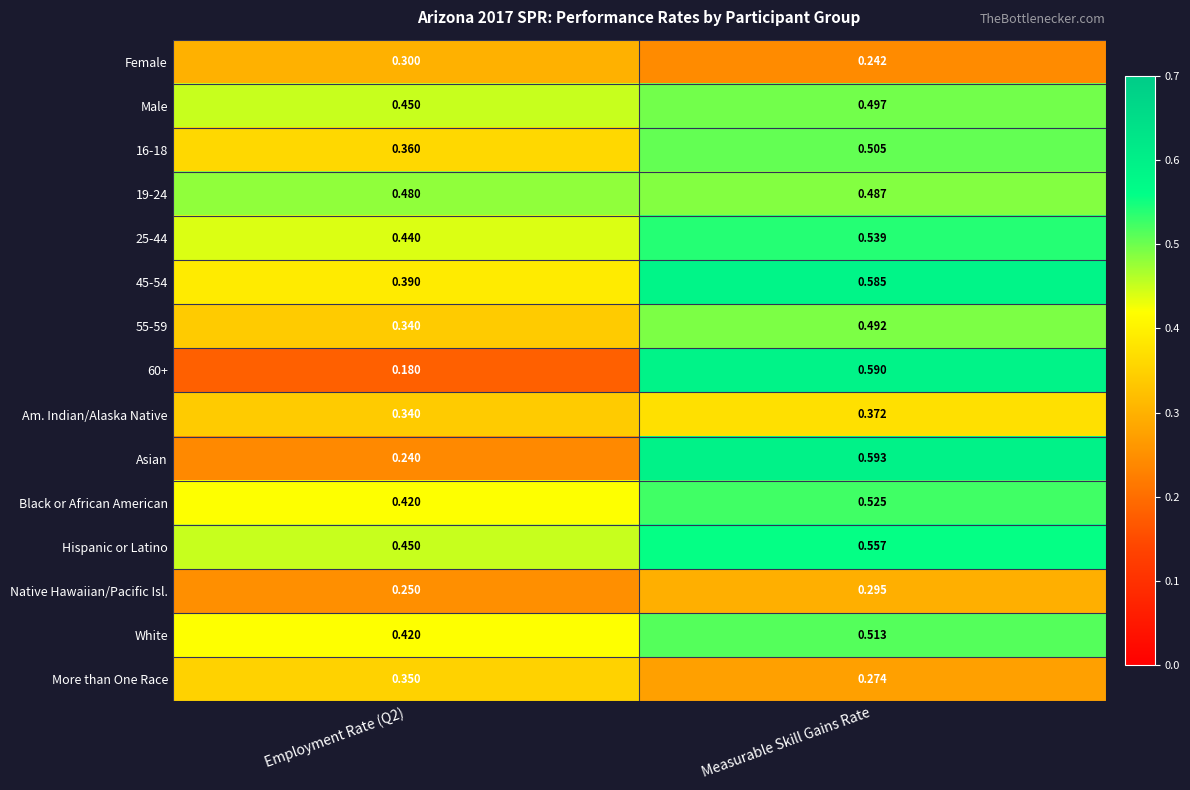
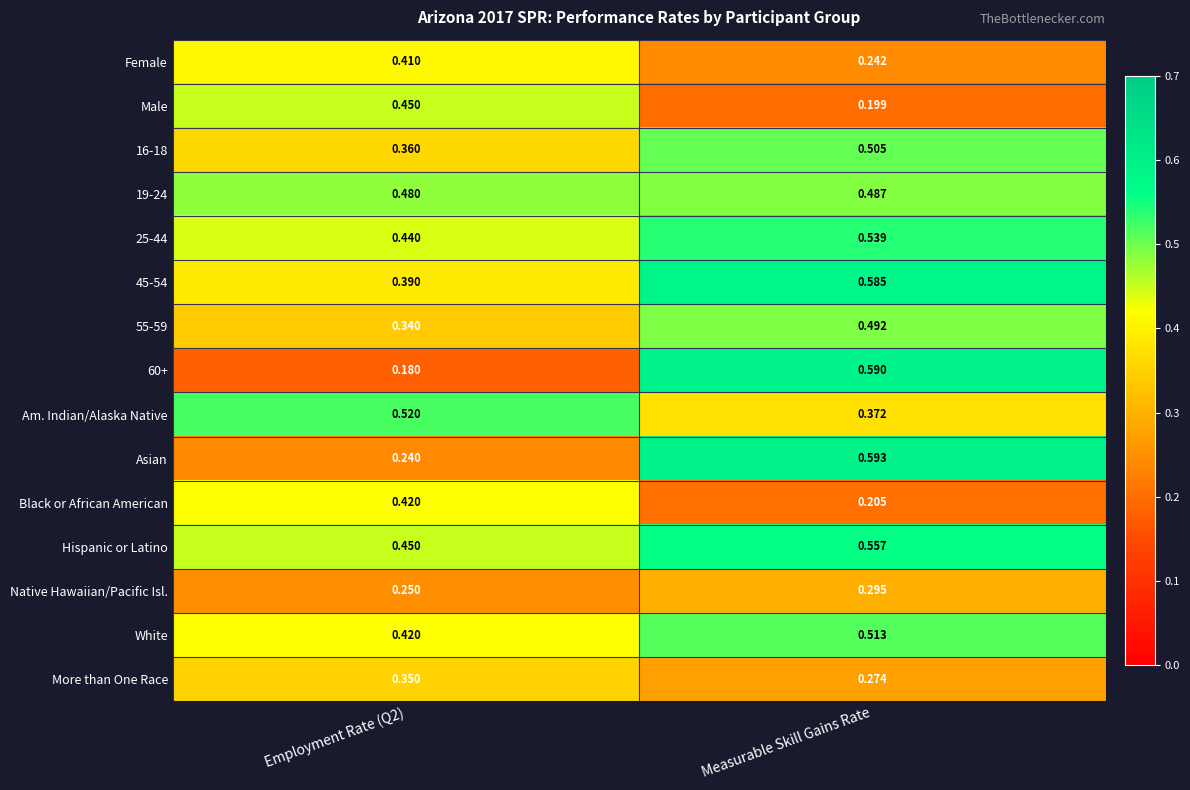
  {
    "Female": {
-     "Employment Rate (Q2)": 0.300,
+     "Employment Rate (Q2)": 0.410,
      "Measurable Skill Gains Rate": 0.242
    },
    "Male": {
      "Employment Rate (Q2)": 0.450,
-     "Measurable Skill Gains Rate": 0.497
+     "Measurable Skill Gains Rate": 0.199
    },
    "16-18": {
      "Employment Rate (Q2)": 0.360,
      "Measurable Skill Gains Rate": 0.505
    },
    "19-24": {
      "Employment Rate (Q2)": 0.480,
      "Measurable Skill Gains Rate": 0.487
    },
    "25-44": {
      "Employment Rate (Q2)": 0.440,
      "Measurable Skill Gains Rate": 0.539
    },
    "45-54": {
      "Employment Rate (Q2)": 0.390,
      "Measurable Skill Gains Rate": 0.585
    },
    "55-59": {
      "Employment Rate (Q2)": 0.340,
      "Measurable Skill Gains Rate": 0.492
    },
    "60+": {
      "Employment Rate (Q2)": 0.180,
      "Measurable Skill Gains Rate": 0.590
    },
    "Am. Indian/Alaska Native": {
-     "Employment Rate (Q2)": 0.340,
+     "Employment Rate (Q2)": 0.520,
      "Measurable Skill Gains Rate": 0.372
    },
    "Asian": {
      "Employment Rate (Q2)": 0.240,
      "Measurable Skill Gains Rate": 0.593
    },
    "Black or African American": {
      "Employment Rate (Q2)": 0.420,
-     "Measurable Skill Gains Rate": 0.525
+     "Measurable Skill Gains Rate": 0.205
    },
    "Hispanic or Latino": {
      "Employment Rate (Q2)": 0.450,
      "Measurable Skill Gains Rate": 0.557
    },
    "Native Hawaiian/Pacific Isl.": {
      "Employment Rate (Q2)": 0.250,
      "Measurable Skill Gains Rate": 0.295
    },
    "White": {
      "Employment Rate (Q2)": 0.420,
      "Measurable Skill Gains Rate": 0.513
    },
    "More than One Race": {
      "Employment Rate (Q2)": 0.350,
      "Measurable Skill Gains Rate": 0.274
    }
  }
